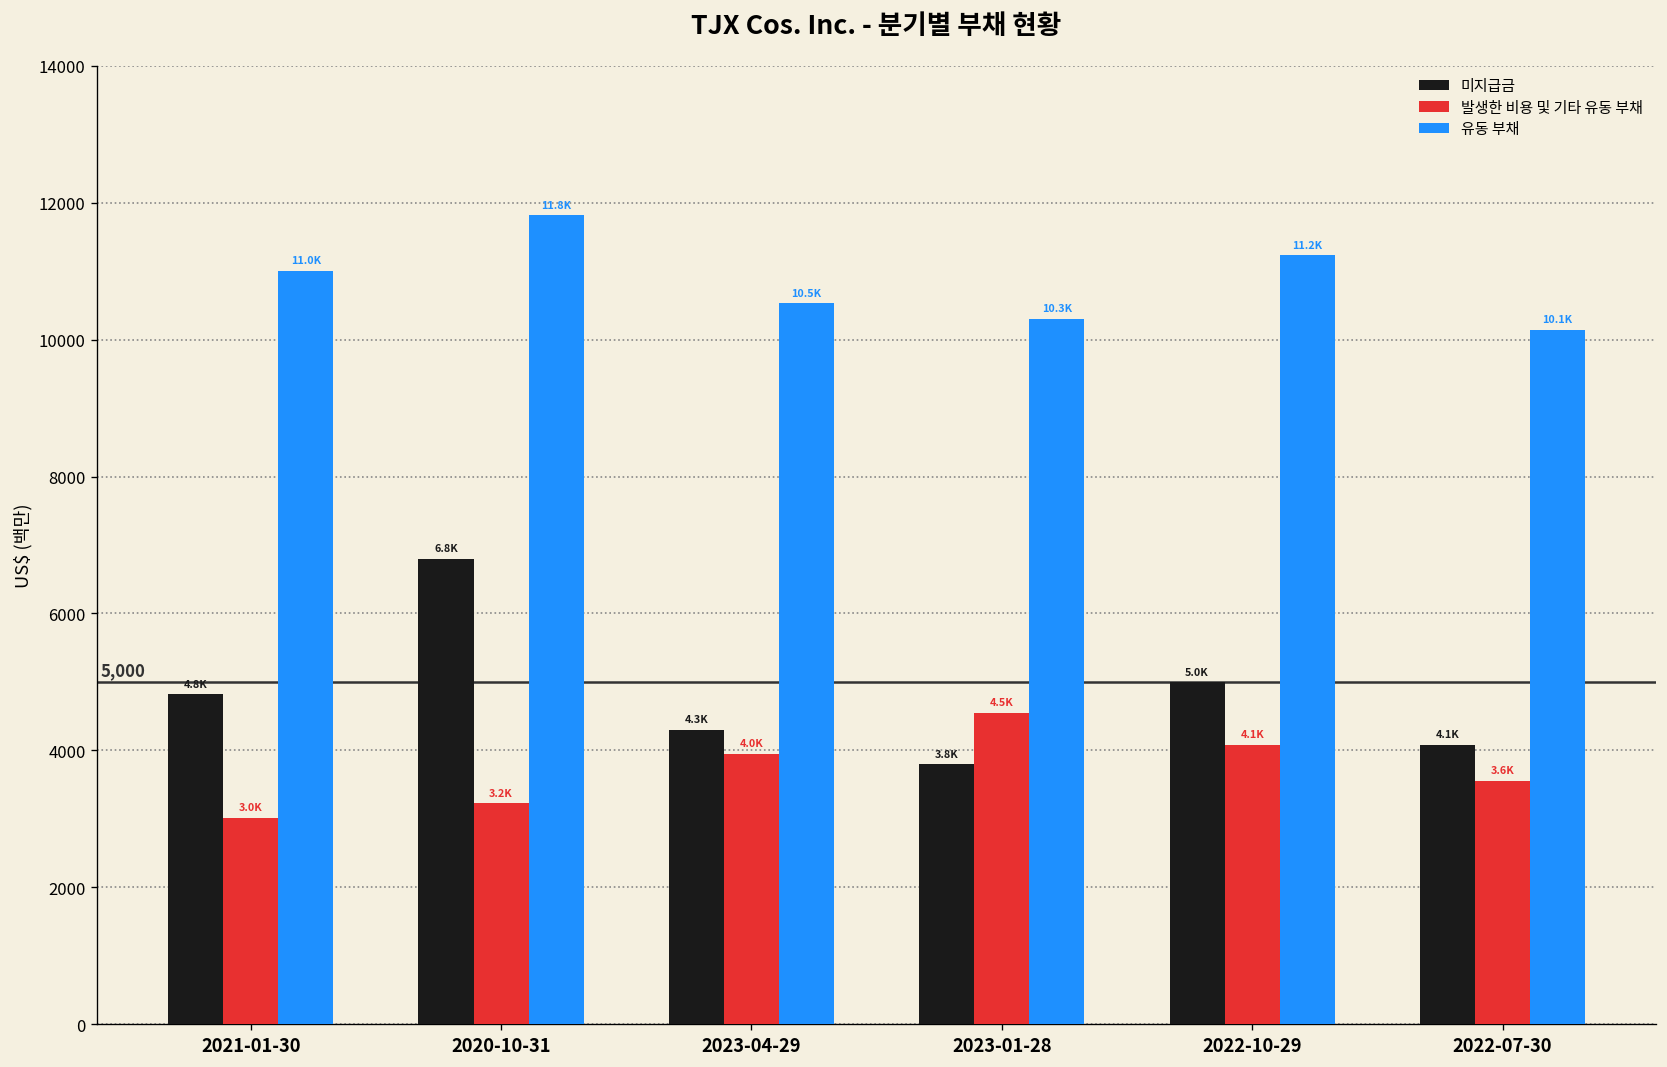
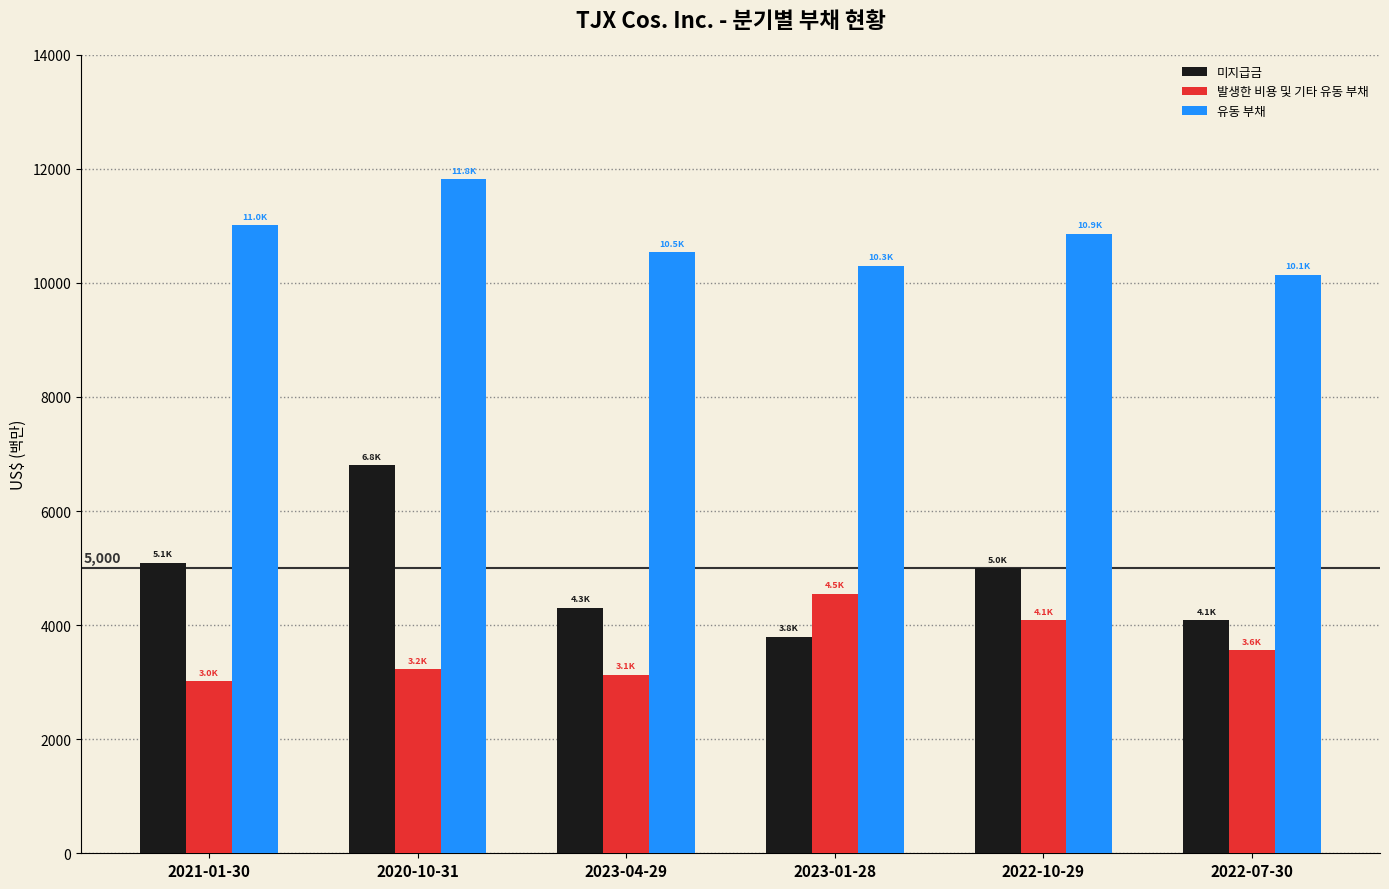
  {
    "미지급금": {
-     "2021-01-30": "4.8K",
+     "2021-01-30": "5.1K",
      "2020-10-31": "6.8K",
      "2023-04-29": "4.3K",
      "2023-01-28": "3.8K",
      "2022-10-29": "5.0K",
      "2022-07-30": "4.1K"
    },
    "발생한 비용 및 기타 유동 부채": {
      "2021-01-30": "3.0K",
      "2020-10-31": "3.2K",
-     "2023-04-29": "4.0K",
+     "2023-04-29": "3.1K",
      "2023-01-28": "4.5K",
      "2022-10-29": "4.1K",
      "2022-07-30": "3.6K"
    },
    "유동 부채": {
      "2021-01-30": "11.0K",
      "2020-10-31": "11.8K",
      "2023-04-29": "10.5K",
      "2023-01-28": "10.3K",
-     "2022-10-29": "11.2K",
+     "2022-10-29": "10.9K",
      "2022-07-30": "10.1K"
    }
  }
